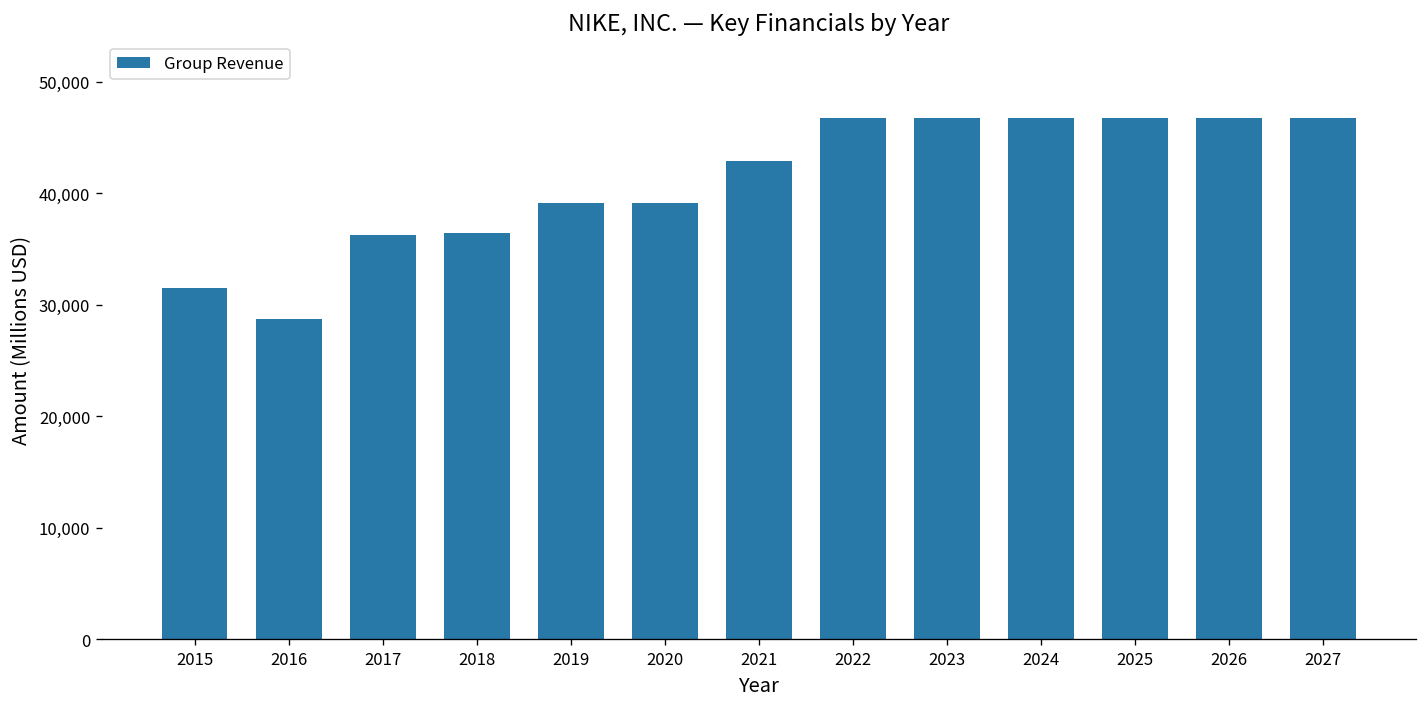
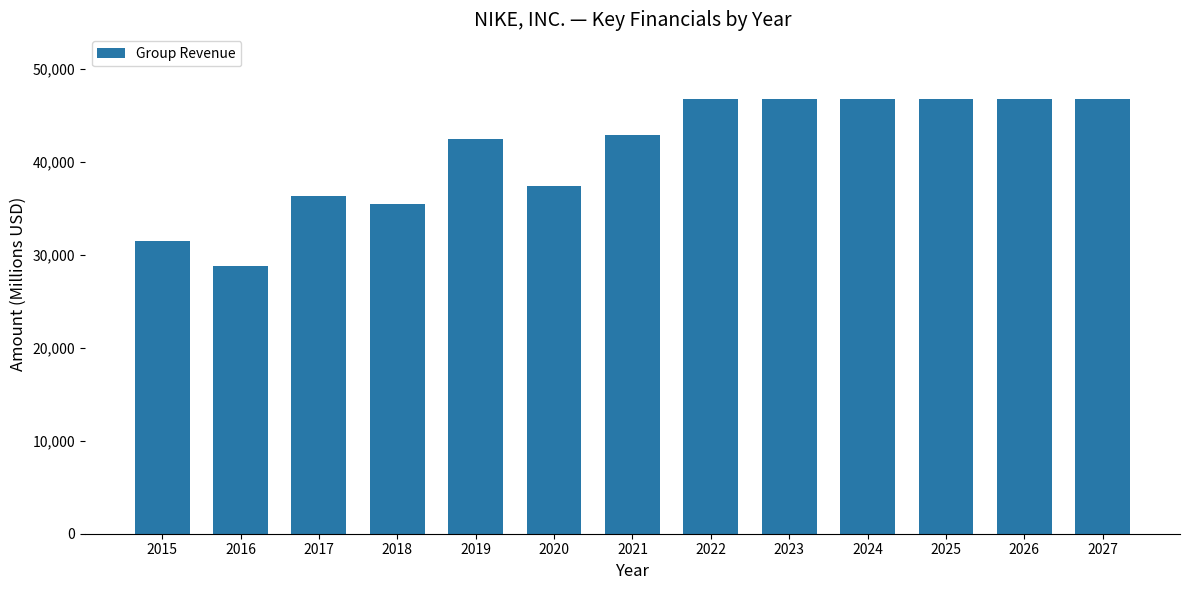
  {
    "2015": "32,000",
    "2016": "29,000",
    "2017": "36,000",
-   "2018": "36,000",
-   "2019": "39,000",
-   "2020": "39,000",
+   "2018": "35,000",
+   "2019": "42,000",
+   "2020": "37,000",
    "2021": "43,000",
    "2022": "47,000",
    "2023": "47,000",
    "2024": "47,000",
    "2025": "47,000",
    "2026": "47,000",
    "2027": "47,000"
  }
